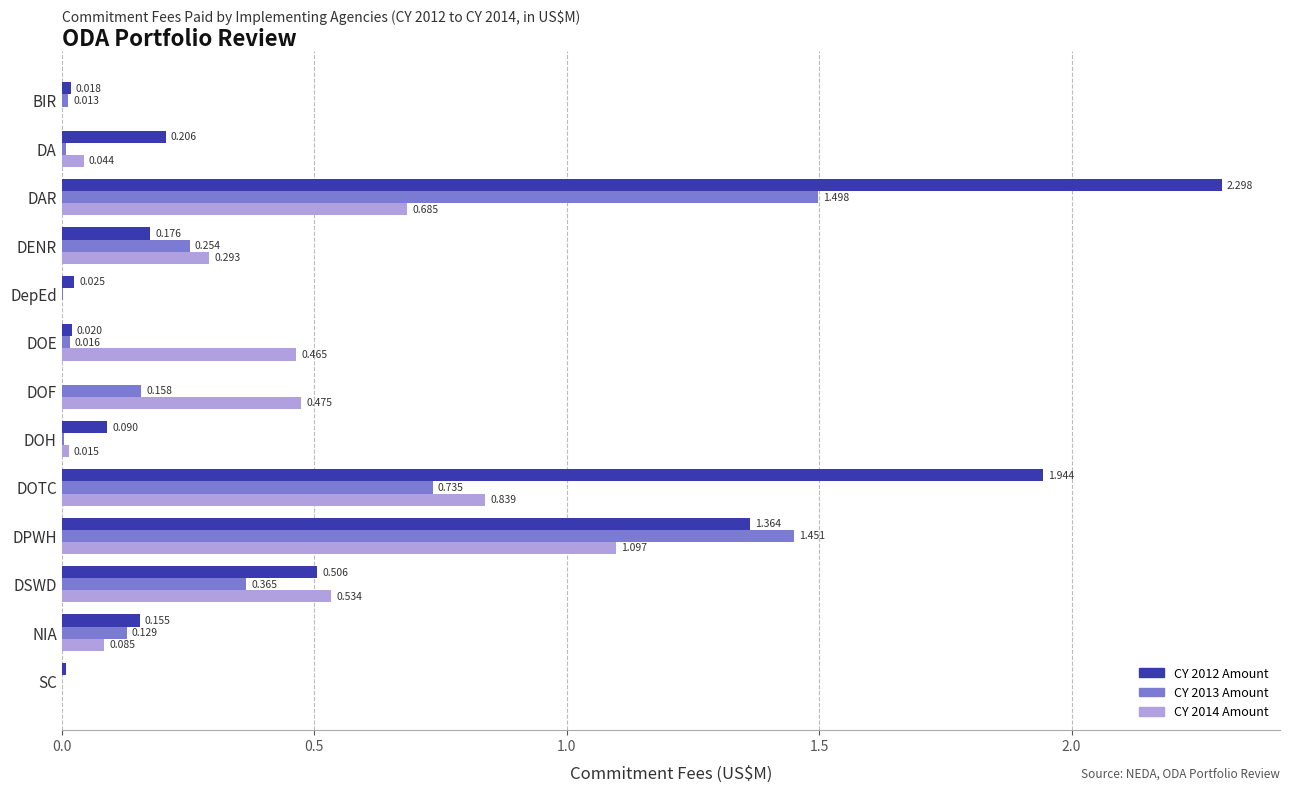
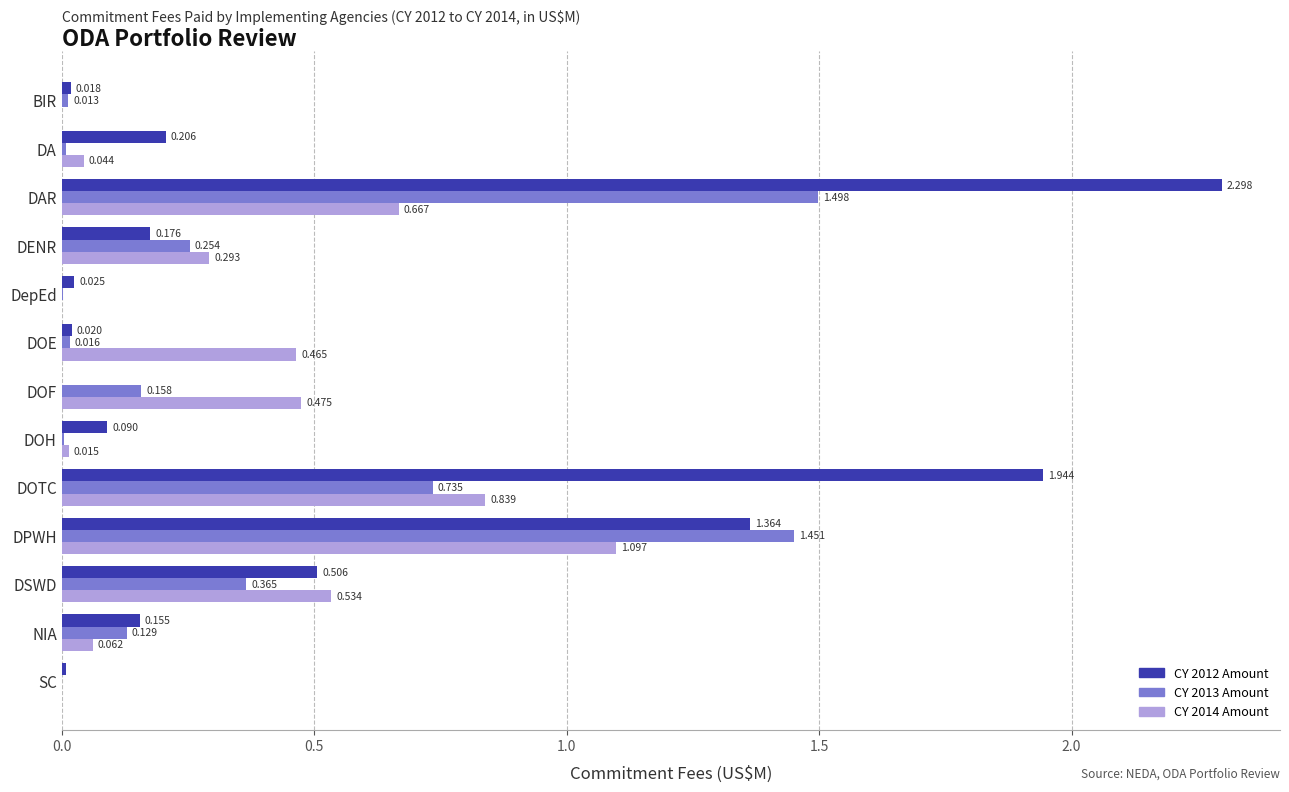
  {
    "CY 2012 Amount": {
      "BIR": 0.018,
      "DA": 0.206,
      "DAR": 2.298,
      "DENR": 0.176,
      "DepEd": 0.025,
      "DOE": 0.020,
      "DOH": 0.090,
      "DOTC": 1.944,
      "DPWH": 1.364,
      "DSWD": 0.506,
      "NIA": 0.155
    },
    "CY 2013 Amount": {
      "BIR": 0.013,
      "DAR": 1.498,
      "DENR": 0.254,
      "DOE": 0.016,
      "DOF": 0.158,
      "DOTC": 0.735,
      "DPWH": 1.451,
      "DSWD": 0.365,
      "NIA": 0.129
    },
    "CY 2014 Amount": {
      "DA": 0.044,
-     "DAR": 0.685,
+     "DAR": 0.667,
      "DENR": 0.293,
      "DOE": 0.465,
      "DOF": 0.475,
      "DOH": 0.015,
      "DOTC": 0.839,
      "DPWH": 1.097,
      "DSWD": 0.534,
-     "NIA": 0.085
+     "NIA": 0.062
    }
  }
